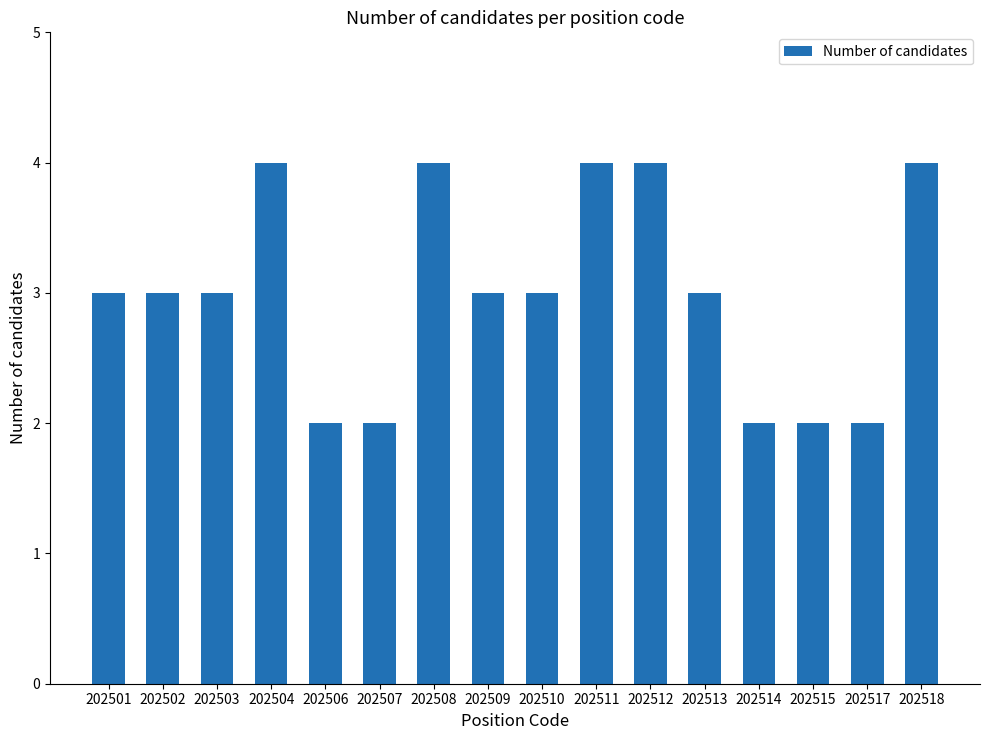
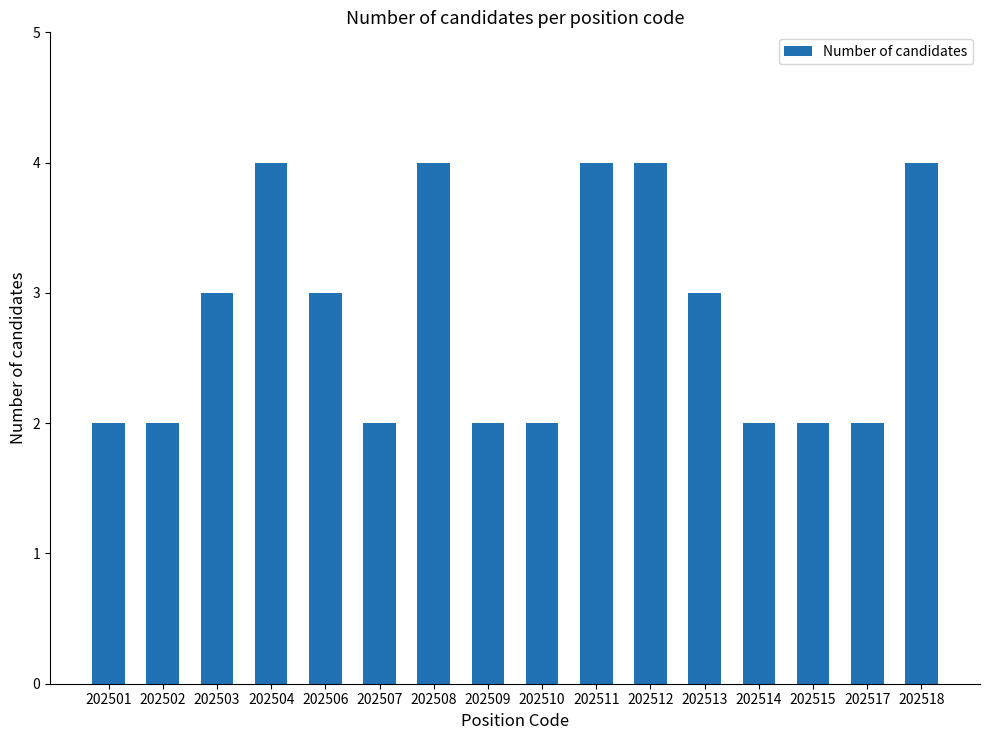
  {
-   "202501": 3,
-   "202502": 3,
+   "202501": 2,
+   "202502": 2,
    "202503": 3,
    "202504": 4,
-   "202506": 2,
+   "202506": 3,
    "202507": 2,
    "202508": 4,
-   "202509": 3,
-   "202510": 3,
+   "202509": 2,
+   "202510": 2,
    "202511": 4,
    "202512": 4,
    "202513": 3,
    "202514": 2,
    "202515": 2,
    "202517": 2,
    "202518": 4
  }
